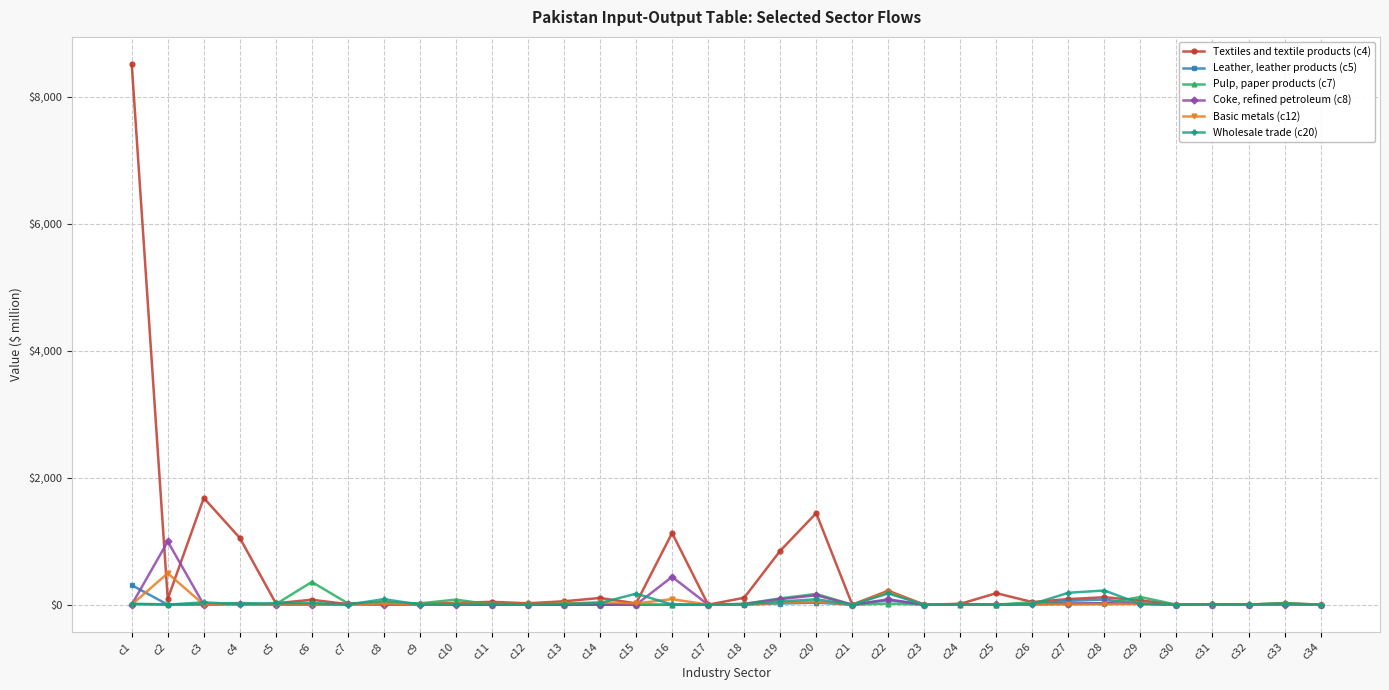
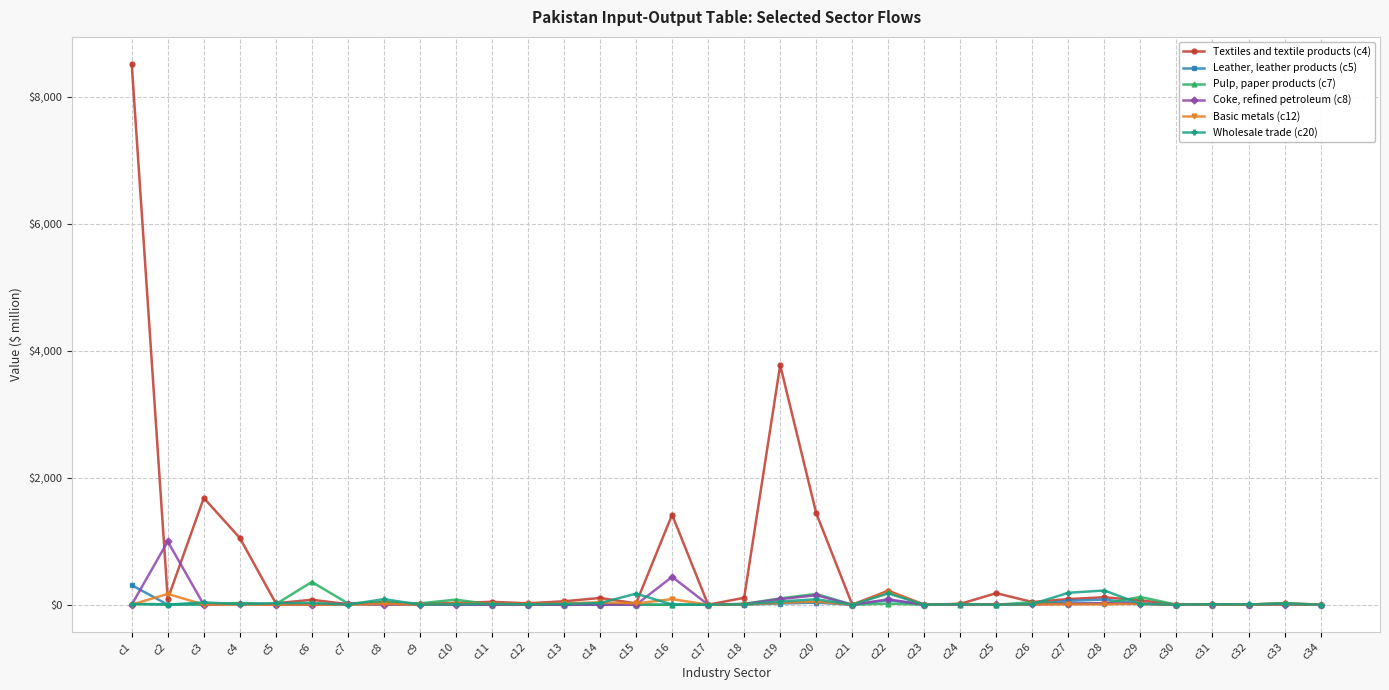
  {
    "Textiles and textile products (c4)": {
      "c1": "$8,500",
      "c2": "$100",
      "c3": "$1,700",
      "c4": "$1,100",
      "c6": "$100",
      "c14": "$100",
-     "c16": "$1,100",
+     "c16": "$1,400",
      "c18": "$100",
-     "c19": "$800",
+     "c19": "$3,800",
      "c20": "$1,400",
      "c25": "$200",
      "c29": "$100"
    },
    "Leather, leather products (c5)": {
      "c1": "$300"
    },
    "Coke, refined petroleum (c8)": {
      "c2": "$1,000",
      "c16": "$400"
    },
    "Basic metals (c12)": {
-     "c2": "$500",
+     "c2": "$200",
      "c16": "$100"
    }
  }
